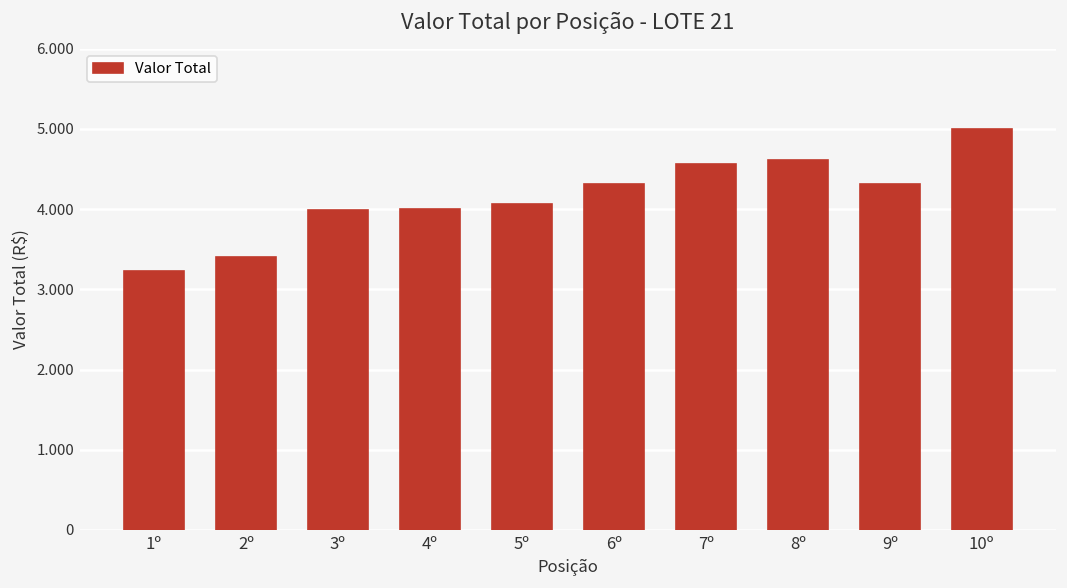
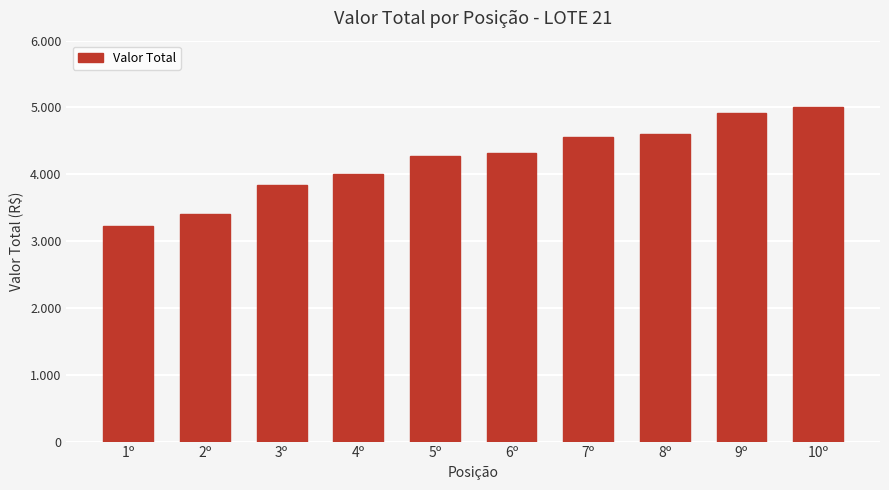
  {
    "1º": 3.2,
    "2º": 3.4,
-   "3º": 4.0,
+   "3º": 3.8,
    "4º": 4.0,
-   "5º": 4.1,
+   "5º": 4.3,
    "6º": 4.3,
    "7º": 4.6,
    "8º": 4.6,
-   "9º": 4.3,
+   "9º": 4.9,
    "10º": 5.0
  }
